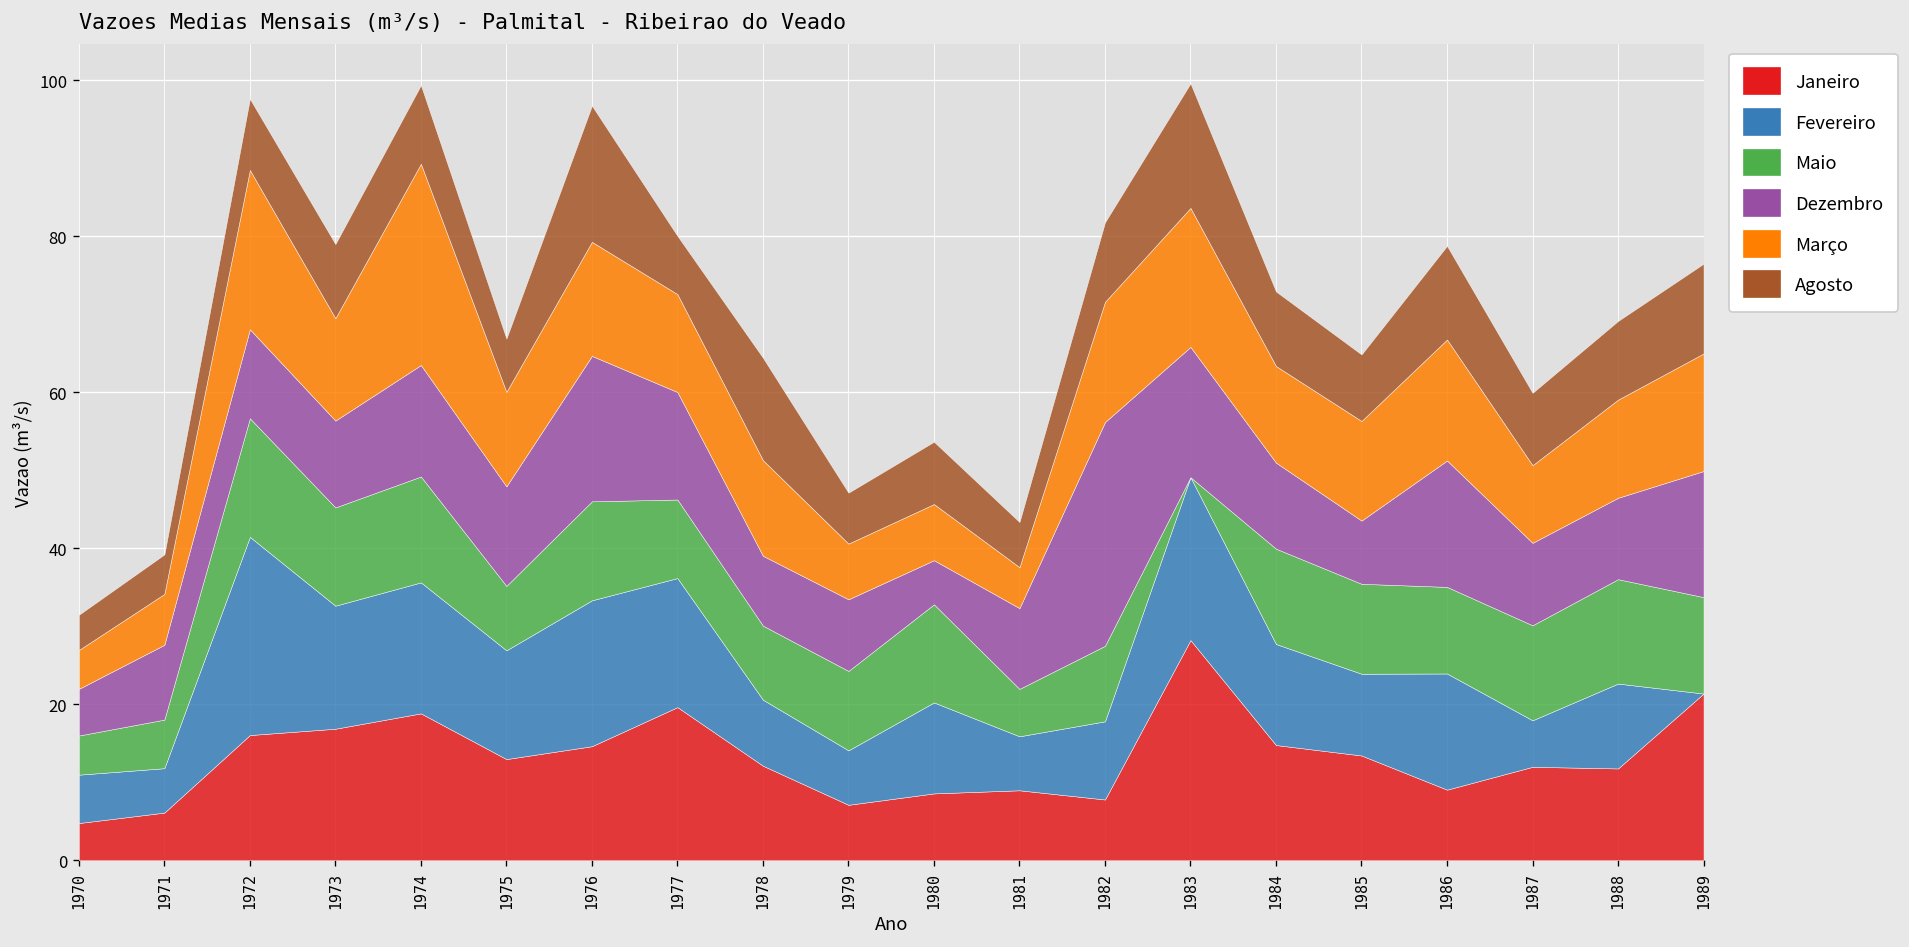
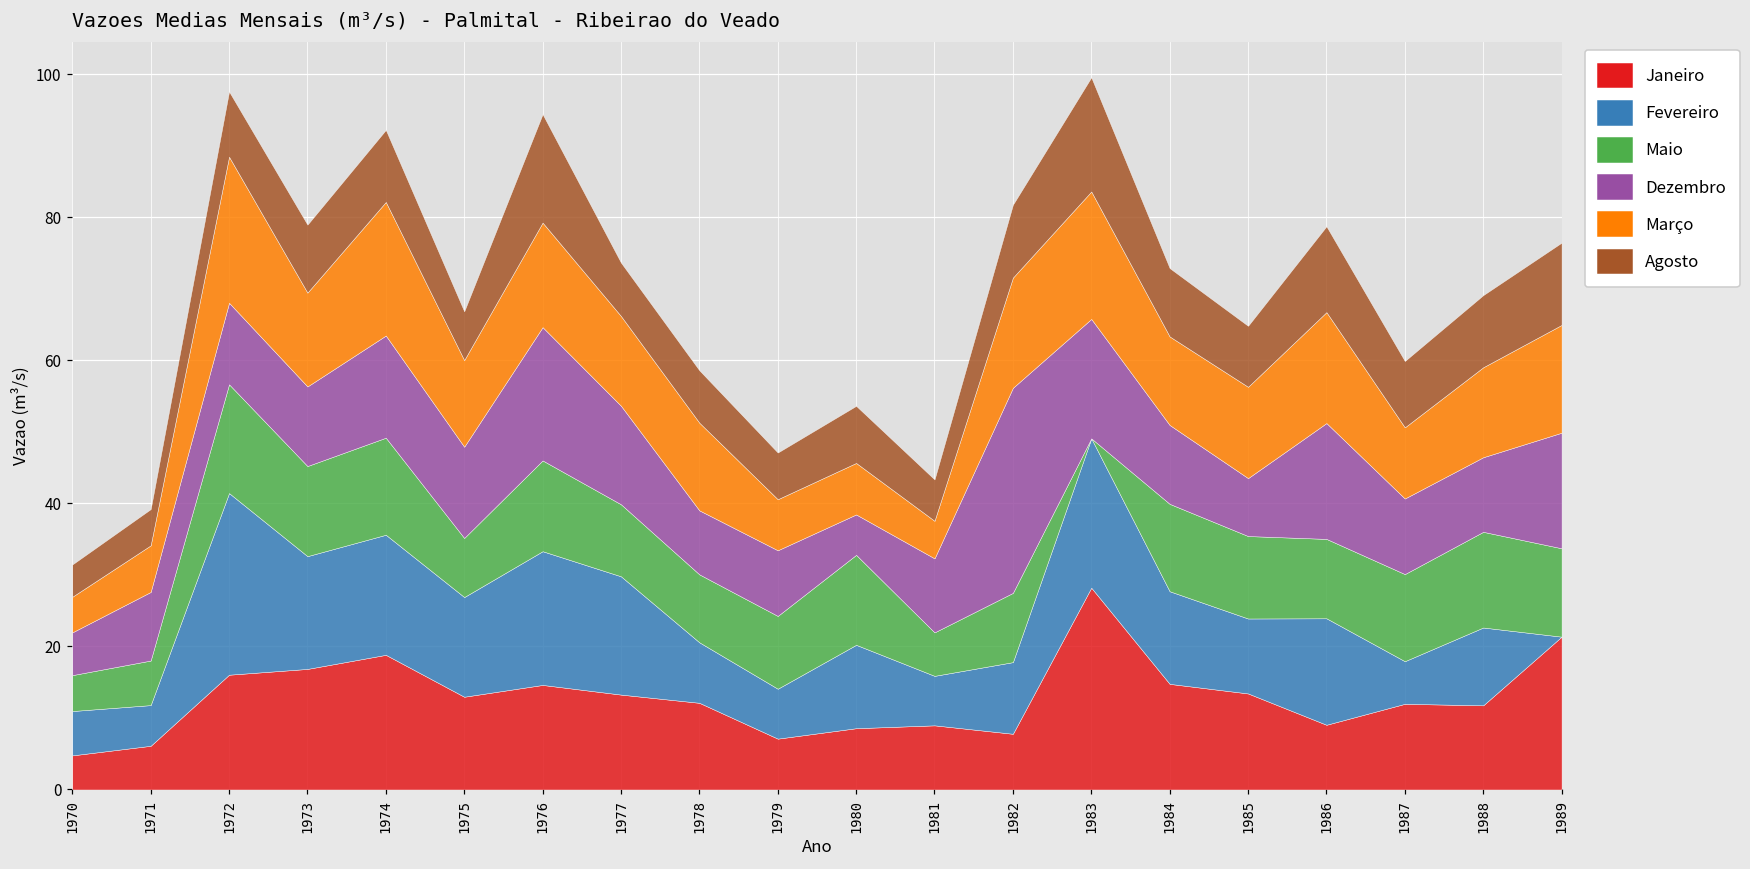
  {
    "Janeiro": {
      "1970": 5,
      "1971": 6,
      "1972": 16,
      "1973": 17,
      "1974": 19,
      "1975": 13,
      "1976": 15,
-     "1977": 20,
+     "1977": 13,
      "1978": 12,
      "1979": 7,
      "1980": 9,
      "1981": 9,
      "1982": 8,
      "1983": 28,
      "1984": 15,
      "1985": 13,
      "1986": 9,
      "1987": 12,
      "1988": 12
    },
    "Fevereiro": {
      "1970": 6,
      "1971": 6,
      "1972": 25,
      "1973": 16,
      "1974": 17,
      "1975": 14,
      "1976": 19,
      "1977": 17,
      "1978": 8,
      "1979": 7,
      "1980": 12,
      "1981": 7,
      "1982": 10,
      "1984": 13,
      "1985": 10,
      "1986": 15,
      "1987": 6,
      "1988": 11
    },
    "Maio": {
      "1970": 5,
      "1971": 6,
      "1972": 15,
      "1973": 13,
      "1974": 14,
      "1975": 8,
      "1976": 13,
      "1977": 10,
      "1978": 10,
      "1979": 10,
      "1980": 13,
      "1981": 6,
      "1982": 10,
      "1984": 12,
      "1985": 12,
      "1986": 11,
      "1987": 12,
      "1988": 13,
      "1989": 12
    },
    "Dezembro": {
      "1970": 6,
      "1971": 10,
      "1972": 11,
      "1973": 11,
      "1974": 14,
      "1975": 13,
      "1976": 19,
      "1977": 14,
      "1978": 9,
      "1979": 9,
      "1980": 6,
      "1981": 10,
      "1982": 29,
      "1983": 17,
      "1984": 11,
      "1985": 8,
      "1986": 16,
      "1987": 11,
      "1988": 10,
      "1989": 16
    },
    "Março": {
      "1970": 5,
      "1971": 7,
      "1972": 20,
      "1973": 13,
-     "1974": 26,
+     "1974": 19,
      "1975": 12,
      "1976": 15,
      "1977": 13,
      "1978": 12,
      "1979": 7,
      "1980": 7,
      "1981": 5,
      "1982": 15,
      "1983": 18,
      "1984": 12,
      "1985": 13,
      "1986": 16,
      "1987": 10,
      "1988": 13,
      "1989": 15
    },
    "Agosto": {
      "1970": 5,
      "1971": 5,
      "1972": 9,
      "1973": 10,
      "1974": 10,
      "1975": 7,
-     "1976": 17,
+     "1976": 15,
      "1977": 7,
-     "1978": 13,
+     "1978": 7,
      "1979": 7,
      "1980": 8,
      "1981": 6,
      "1982": 10,
      "1983": 16,
      "1984": 10,
      "1985": 9,
      "1986": 12,
      "1987": 9,
      "1988": 10,
      "1989": 12
    }
  }
